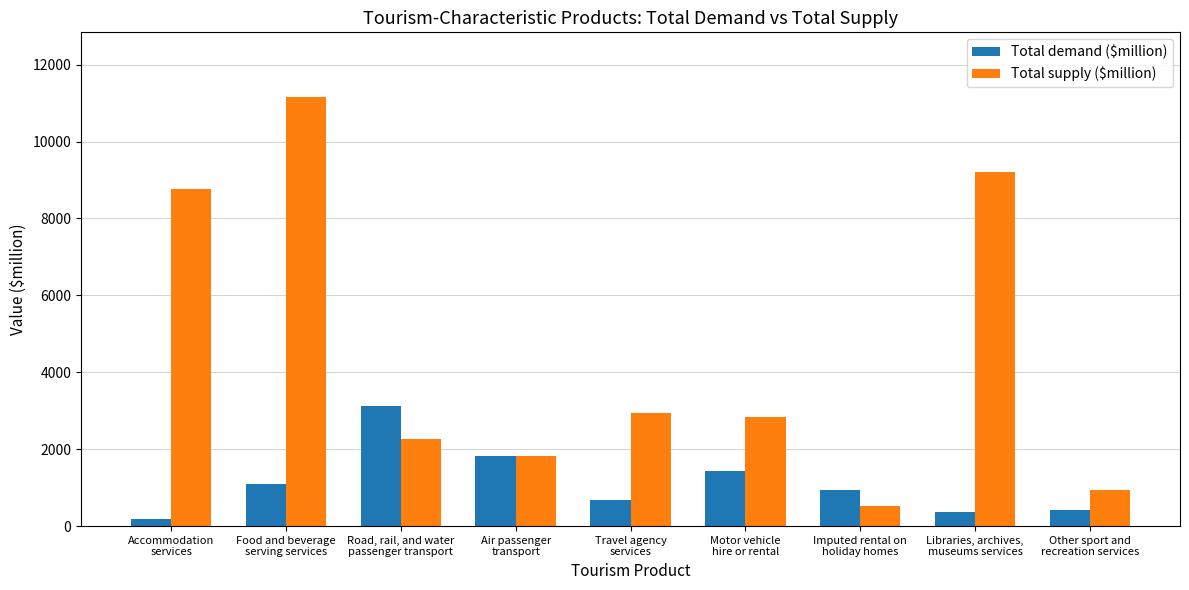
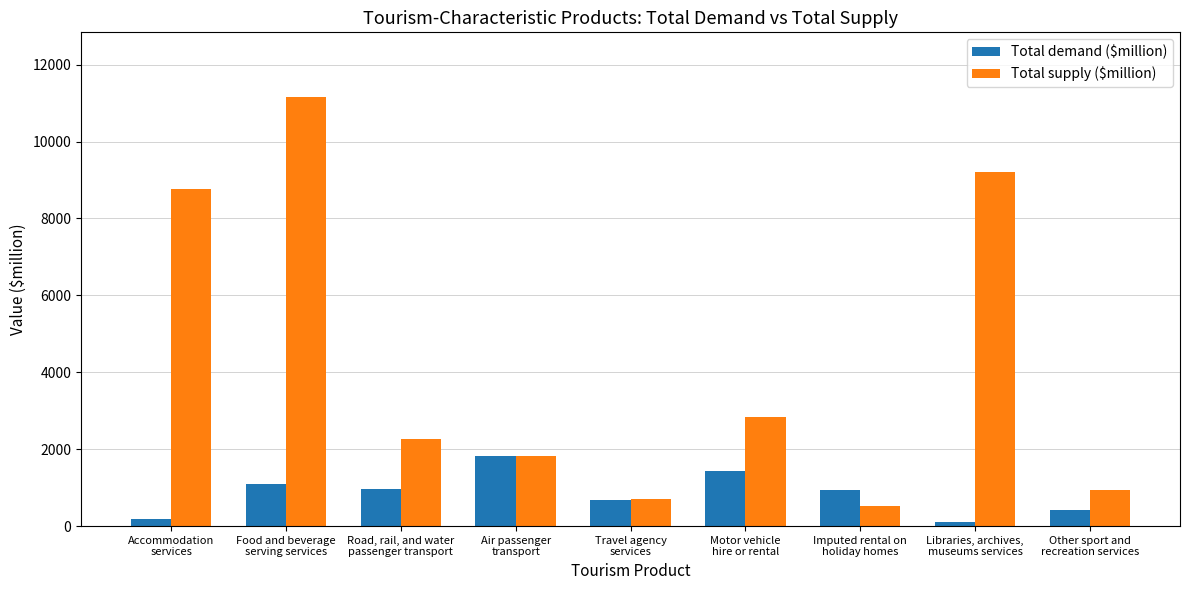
  {
    "Total demand ($million)": {
      "Accommodation services": 200,
      "Food and beverage serving services": 1100,
-     "Road, rail, and water passenger transport": 3100,
+     "Road, rail, and water passenger transport": 1000,
      "Air passenger transport": 1800,
      "Travel agency services": 700,
      "Motor vehicle hire or rental": 1400,
      "Imputed rental on holiday homes": 900,
-     "Libraries, archives, museums services": 400,
+     "Libraries, archives, museums services": 100,
      "Other sport and recreation services": 400
    },
    "Total supply ($million)": {
      "Accommodation services": 8800,
      "Food and beverage serving services": 11200,
      "Road, rail, and water passenger transport": 2300,
      "Air passenger transport": 1800,
-     "Travel agency services": 2900,
+     "Travel agency services": 700,
      "Motor vehicle hire or rental": 2800,
      "Imputed rental on holiday homes": 500,
      "Libraries, archives, museums services": 9200,
      "Other sport and recreation services": 900
    }
  }
